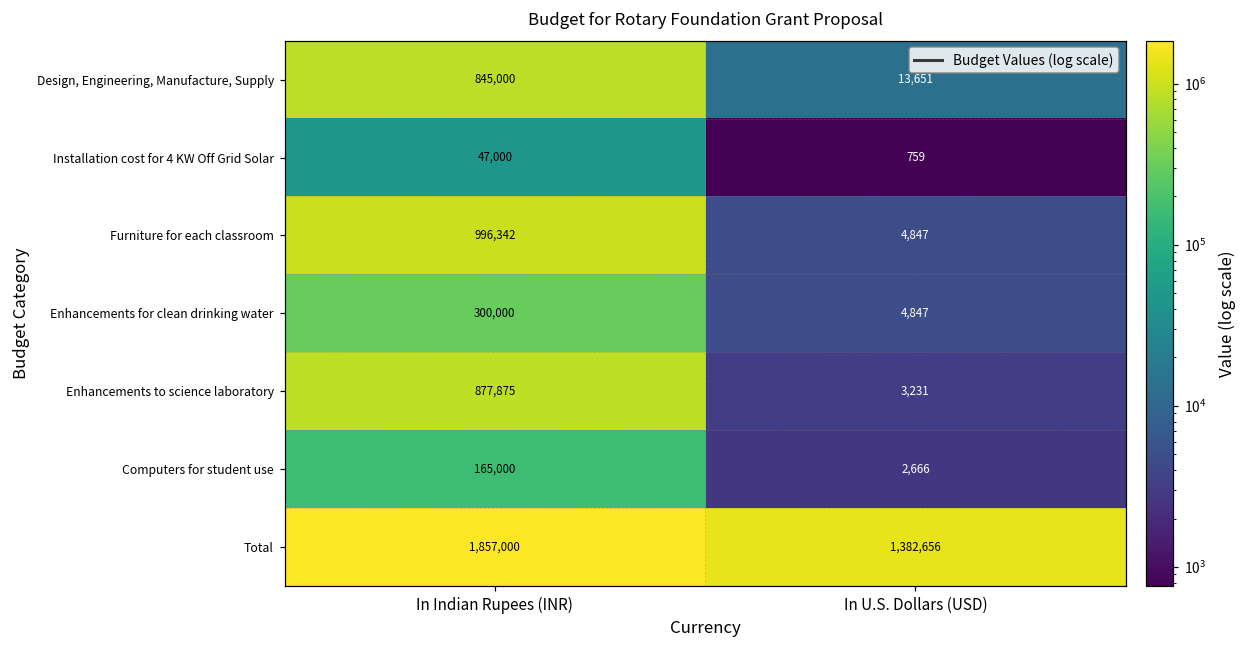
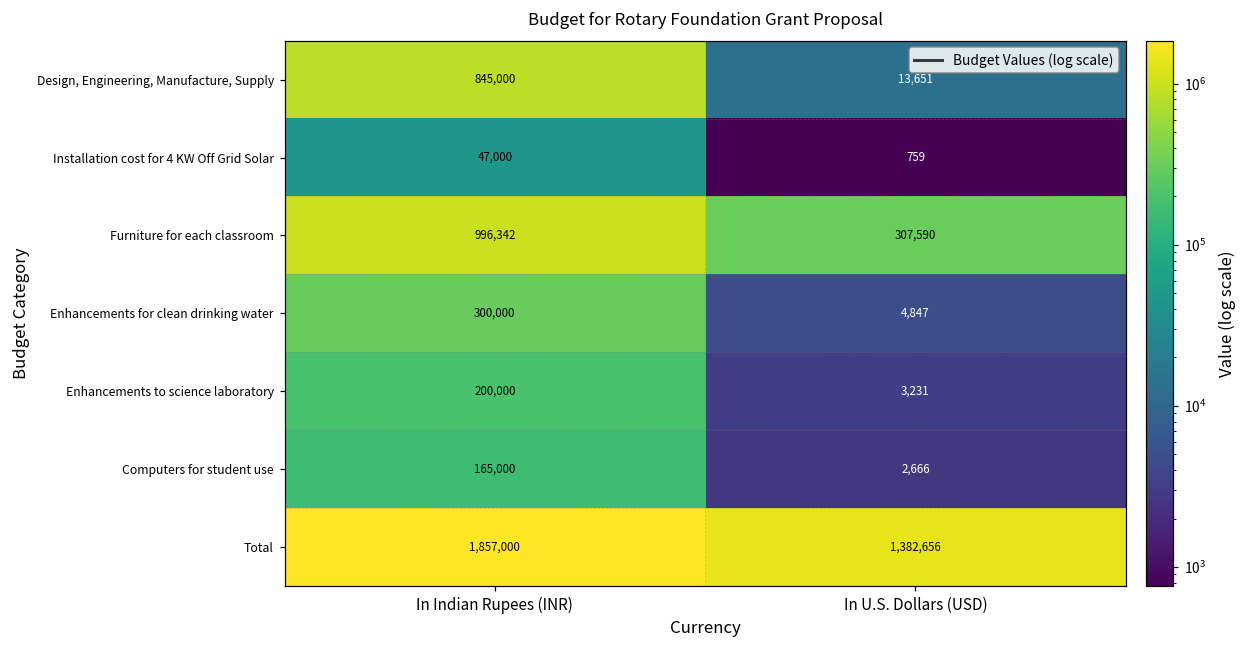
  {
    "Design, Engineering, Manufacture, Supply": {
      "In Indian Rupees (INR)": "845,000",
      "In U.S. Dollars (USD)": "13,651"
    },
    "Installation cost for 4 KW Off Grid Solar": {
      "In Indian Rupees (INR)": "47,000",
      "In U.S. Dollars (USD)": "759"
    },
    "Furniture for each classroom": {
      "In Indian Rupees (INR)": "996,342",
-     "In U.S. Dollars (USD)": "4,847"
+     "In U.S. Dollars (USD)": "307,590"
    },
    "Enhancements for clean drinking water": {
      "In Indian Rupees (INR)": "300,000",
      "In U.S. Dollars (USD)": "4,847"
    },
    "Enhancements to science laboratory": {
-     "In Indian Rupees (INR)": "877,875",
+     "In Indian Rupees (INR)": "200,000",
      "In U.S. Dollars (USD)": "3,231"
    },
    "Computers for student use": {
      "In Indian Rupees (INR)": "165,000",
      "In U.S. Dollars (USD)": "2,666"
    },
    "Total": {
      "In Indian Rupees (INR)": "1,857,000",
      "In U.S. Dollars (USD)": "1,382,656"
    }
  }
